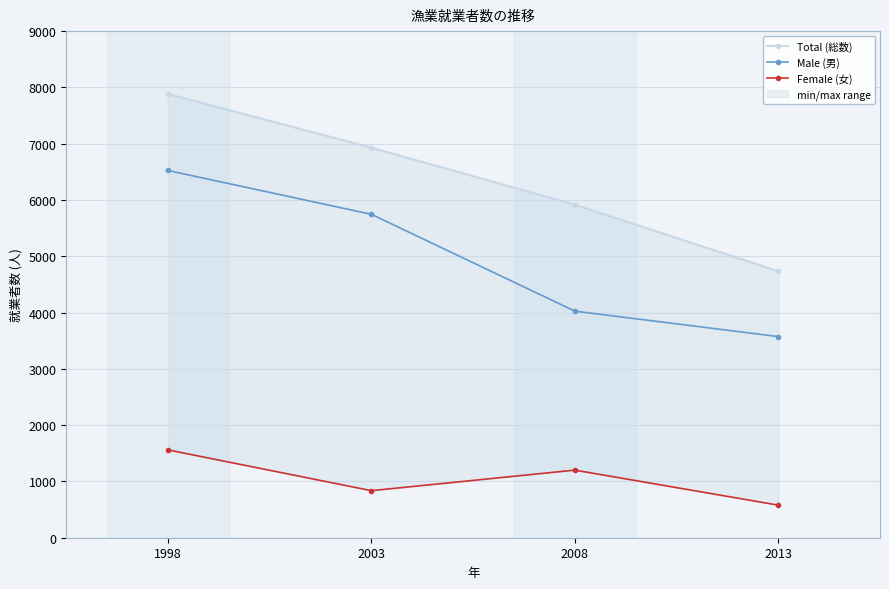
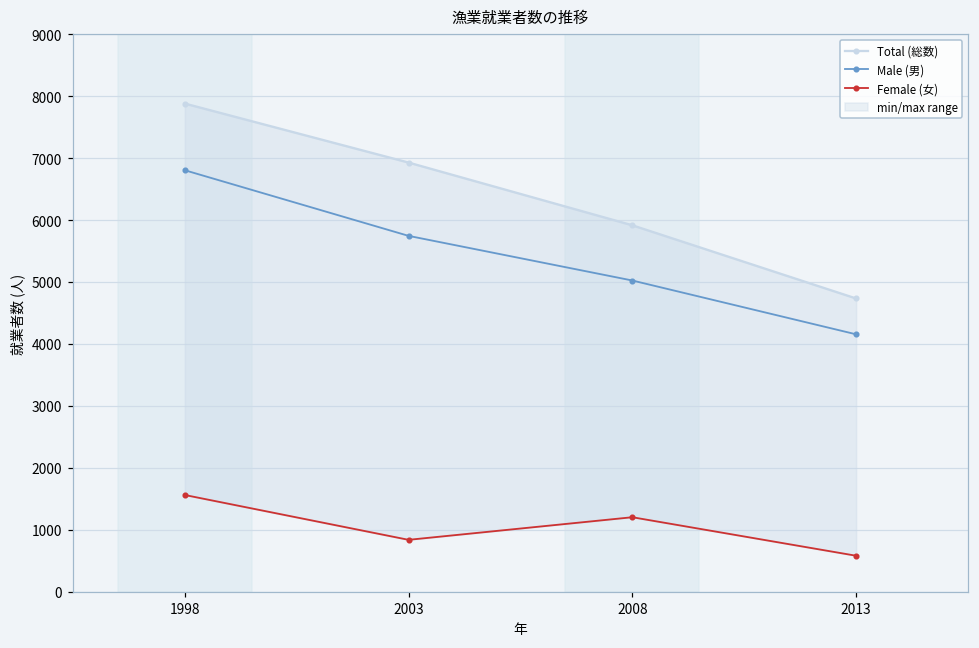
  {
    "min/max range": {
      "1998": 7900,
      "2003": 6900,
      "2008": 5900,
      "2013": 4700
    },
    "Male (男)": {
-     "1998": 6500,
+     "1998": 6800,
      "2003": 5700,
-     "2008": 4000,
-     "2013": 3600
+     "2008": 5000,
+     "2013": 4200
    },
    "Female (女)": {
      "1998": 1600,
      "2003": 800,
      "2008": 1200,
      "2013": 600
    }
  }
